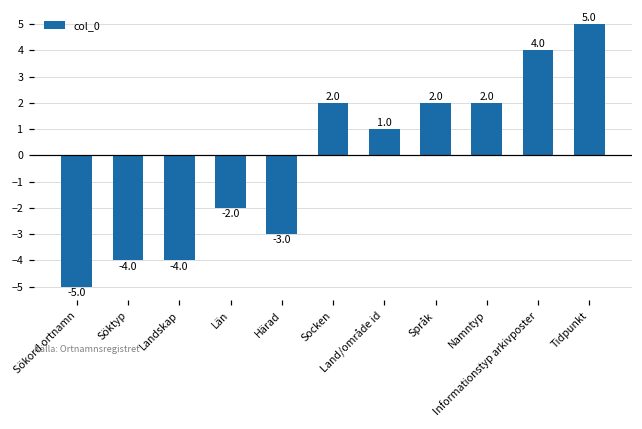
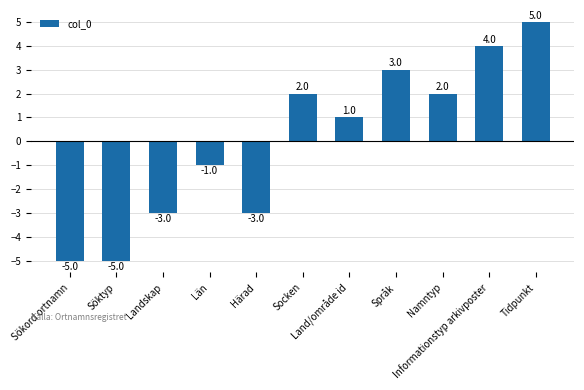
  {
    "Sökord ortnamn": -5.0,
-   "Söktyp": -4.0,
-   "Landskap": -4.0,
-   "Län": -2.0,
+   "Söktyp": -5.0,
+   "Landskap": -3.0,
+   "Län": -1.0,
    "Härad": -3.0,
    "Socken": 2.0,
    "Land/område id": 1.0,
-   "Språk": 2.0,
+   "Språk": 3.0,
    "Namntyp": 2.0,
    "Informationstyp arkivposter": 4.0,
    "Tidpunkt": 5.0
  }
